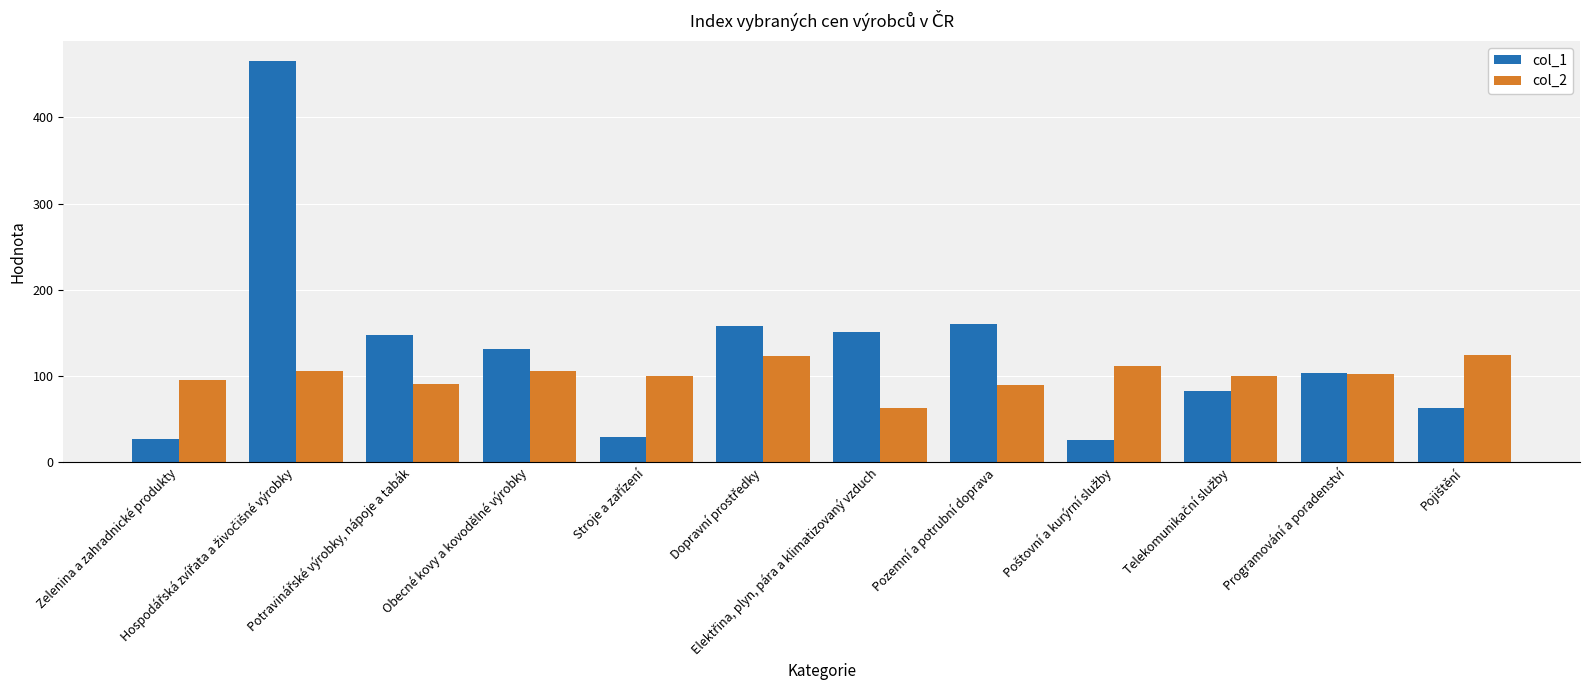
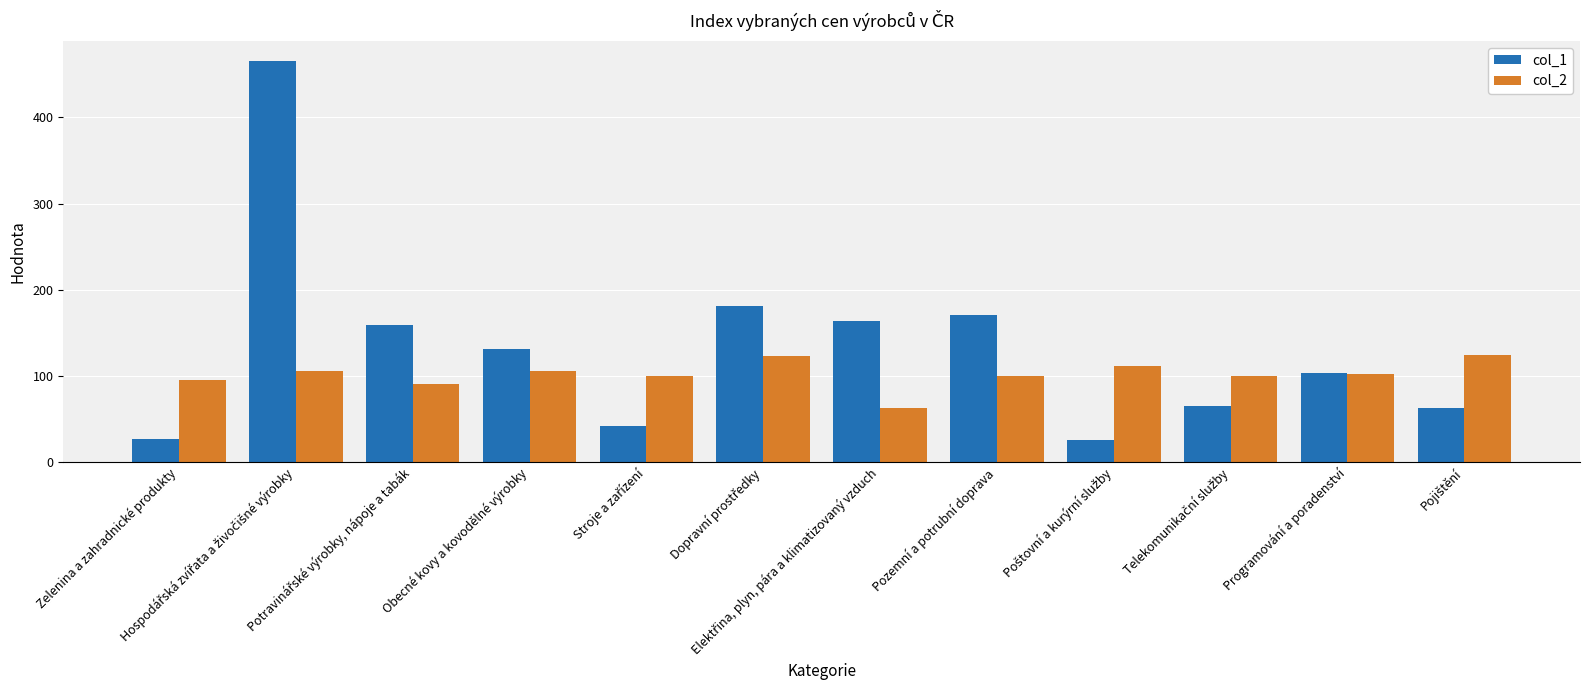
  {
    "col_1": {
      "Zelenina a zahradnické produkty": 30,
      "Hospodářská zvířata a živočišné výrobky": 470,
-     "Potravinářské výrobky, nápoje a tabák": 150,
+     "Potravinářské výrobky, nápoje a tabák": 160,
      "Obecné kovy a kovodělné výrobky": 130,
-     "Stroje a zařízení": 30,
-     "Dopravní prostředky": 160,
-     "Elektřina, plyn, pára a klimatizovaný vzduch": 150,
-     "Pozemní a potrubní doprava": 160,
+     "Stroje a zařízení": 40,
+     "Dopravní prostředky": 180,
+     "Elektřina, plyn, pára a klimatizovaný vzduch": 160,
+     "Pozemní a potrubní doprava": 170,
      "Poštovní a kurýrní služby": 30,
-     "Telekomunikační služby": 80,
+     "Telekomunikační služby": 60,
      "Programování a poradenství": 100,
      "Pojištění": 60
    },
    "col_2": {
      "Zelenina a zahradnické produkty": 90,
      "Hospodářská zvířata a živočišné výrobky": 110,
      "Potravinářské výrobky, nápoje a tabák": 90,
      "Obecné kovy a kovodělné výrobky": 110,
      "Stroje a zařízení": 100,
      "Dopravní prostředky": 120,
      "Elektřina, plyn, pára a klimatizovaný vzduch": 60,
-     "Pozemní a potrubní doprava": 90,
+     "Pozemní a potrubní doprava": 100,
      "Poštovní a kurýrní služby": 110,
      "Telekomunikační služby": 100,
      "Programování a poradenství": 100,
      "Pojištění": 120
    }
  }
